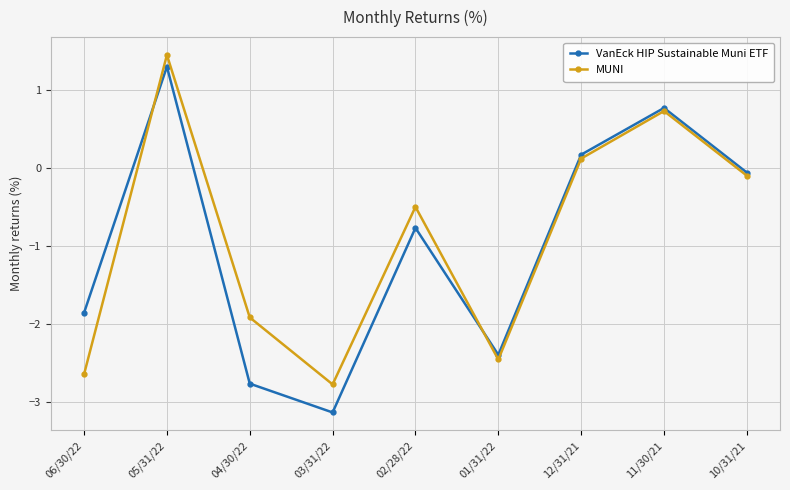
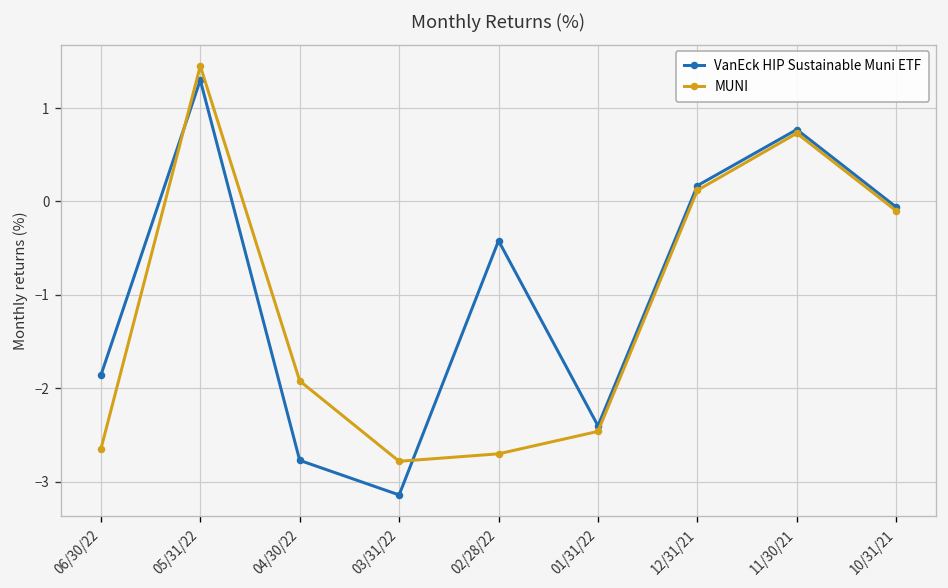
  {
    "VanEck HIP Sustainable Muni ETF": {
      "06/30/22": -1.9,
      "05/31/22": 1.3,
      "04/30/22": -2.8,
      "03/31/22": -3.1,
-     "02/28/22": -0.8,
+     "02/28/22": -0.4,
      "01/31/22": -2.4,
      "12/31/21": 0.2,
      "11/30/21": 0.8,
      "10/31/21": -0.1
    },
    "MUNI": {
      "06/30/22": -2.7,
      "05/31/22": 1.5,
      "04/30/22": -1.9,
      "03/31/22": -2.8,
-     "02/28/22": -0.5,
+     "02/28/22": -2.7,
      "01/31/22": -2.5,
      "12/31/21": 0.1,
      "11/30/21": 0.7,
      "10/31/21": -0.1
    }
  }
